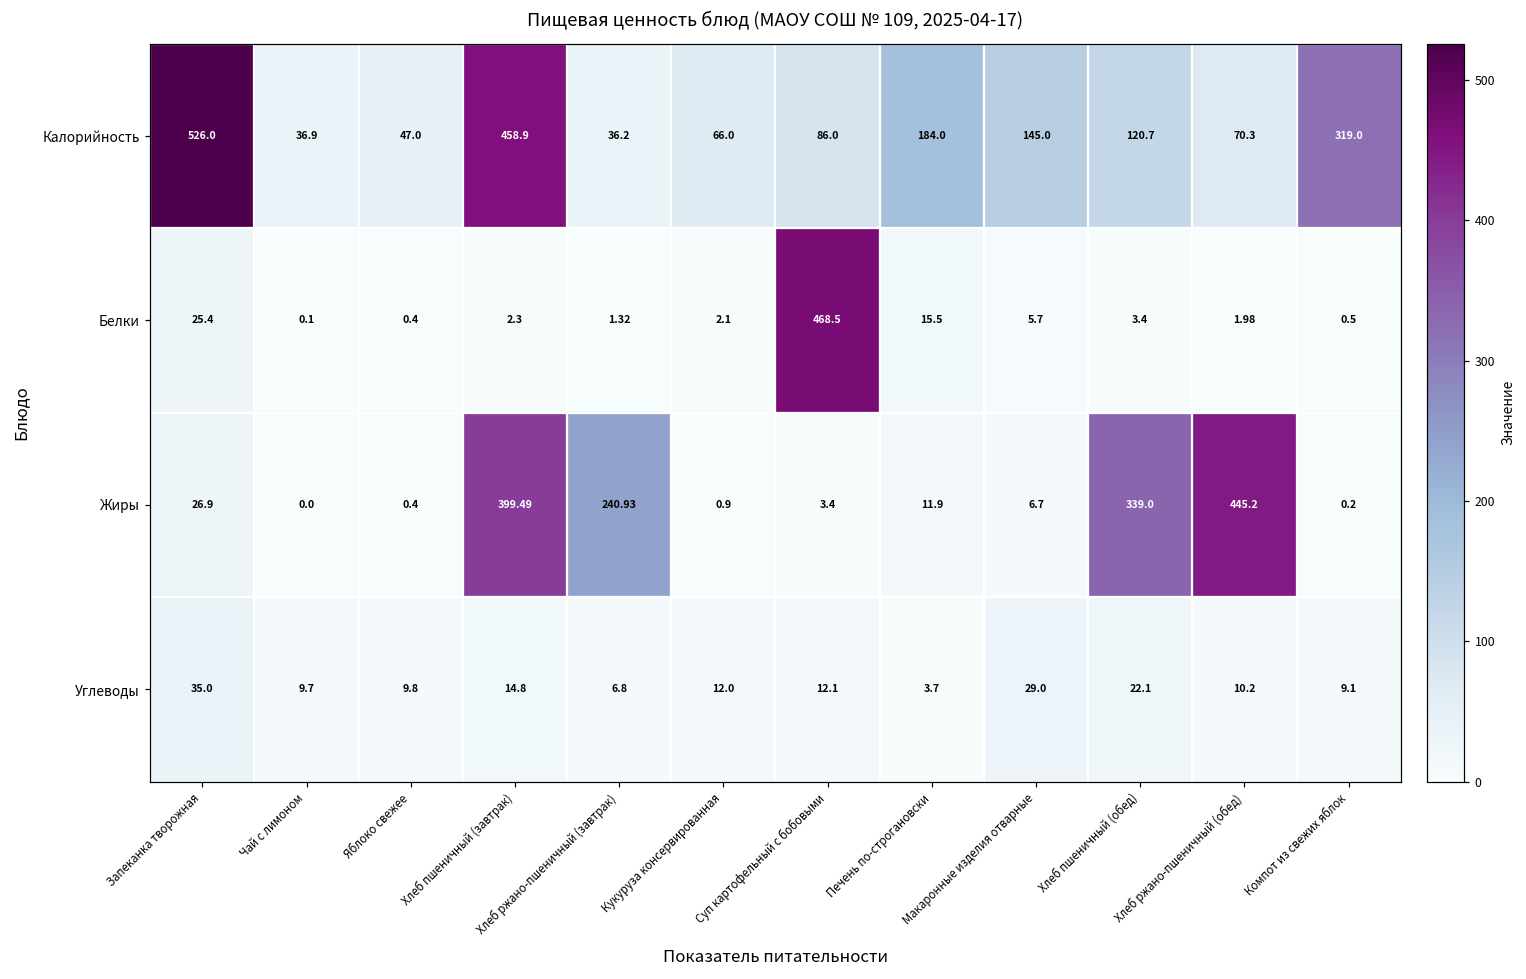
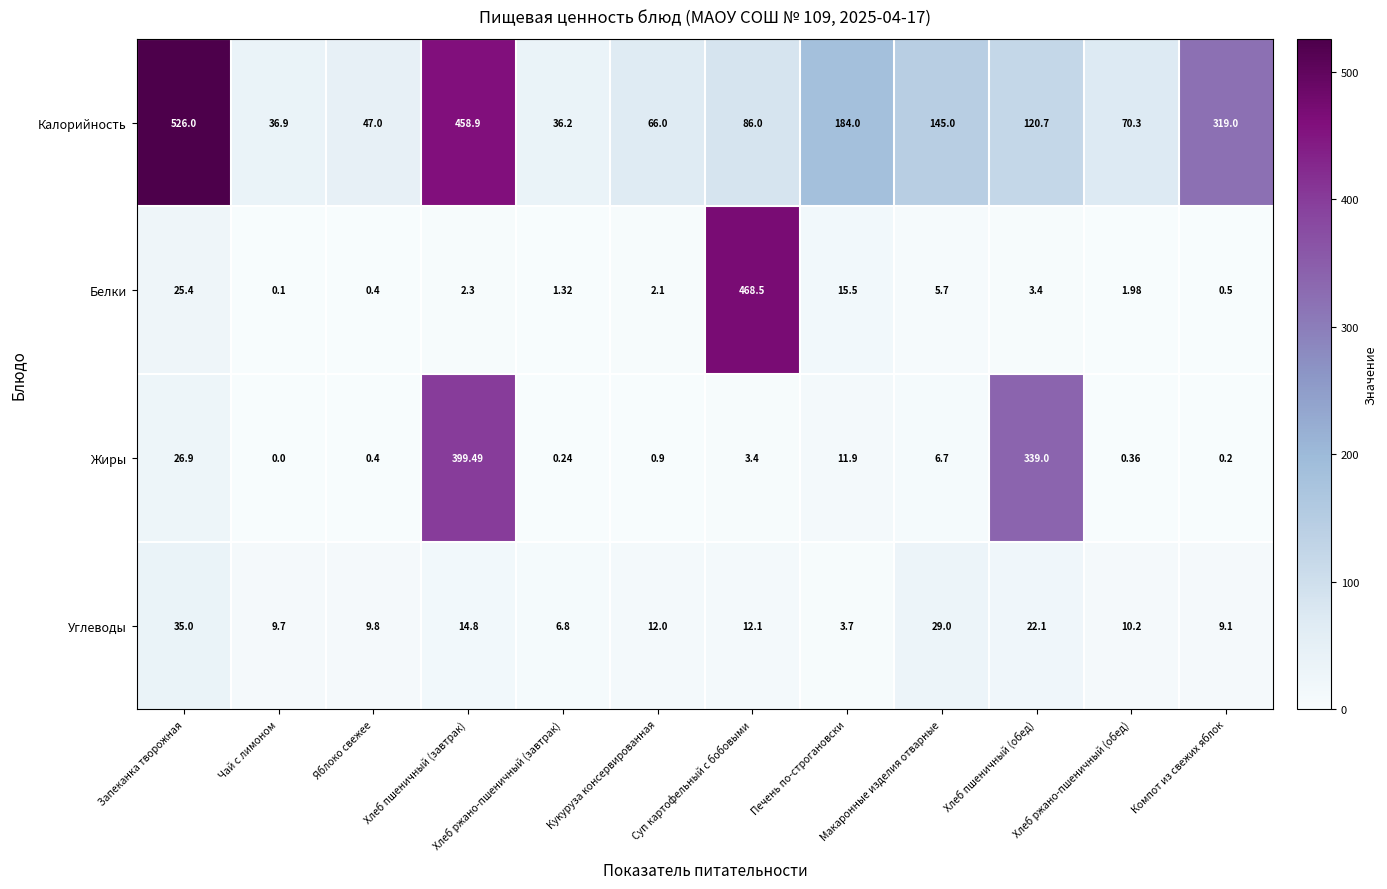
  {
    "Калорийность": {
      "Запеканка творожная": 526.0,
      "Чай с лимоном": 36.9,
      "Яблоко свежее": 47.0,
      "Хлеб пшеничный (завтрак)": 458.9,
      "Хлеб ржано-пшеничный (завтрак)": 36.2,
      "Кукуруза консервированная": 66.0,
      "Суп картофельный с бобовыми": 86.0,
      "Печень по-строгановски": 184.0,
      "Макаронные изделия отварные": 145.0,
      "Хлеб пшеничный (обед)": 120.7,
      "Хлеб ржано-пшеничный (обед)": 70.3,
      "Компот из свежих яблок": 319.0
    },
    "Белки": {
      "Запеканка творожная": 25.4,
      "Чай с лимоном": 0.1,
      "Яблоко свежее": 0.4,
      "Хлеб пшеничный (завтрак)": 2.3,
      "Хлеб ржано-пшеничный (завтрак)": 1.32,
      "Кукуруза консервированная": 2.1,
      "Суп картофельный с бобовыми": 468.5,
      "Печень по-строгановски": 15.5,
      "Макаронные изделия отварные": 5.7,
      "Хлеб пшеничный (обед)": 3.4,
      "Хлеб ржано-пшеничный (обед)": 1.98,
      "Компот из свежих яблок": 0.5
    },
    "Жиры": {
      "Запеканка творожная": 26.9,
      "Чай с лимоном": 0.0,
      "Яблоко свежее": 0.4,
      "Хлеб пшеничный (завтрак)": 399.49,
-     "Хлеб ржано-пшеничный (завтрак)": 240.93,
+     "Хлеб ржано-пшеничный (завтрак)": 0.24,
      "Кукуруза консервированная": 0.9,
      "Суп картофельный с бобовыми": 3.4,
      "Печень по-строгановски": 11.9,
      "Макаронные изделия отварные": 6.7,
      "Хлеб пшеничный (обед)": 339.0,
-     "Хлеб ржано-пшеничный (обед)": 445.2,
+     "Хлеб ржано-пшеничный (обед)": 0.36,
      "Компот из свежих яблок": 0.2
    },
    "Углеводы": {
      "Запеканка творожная": 35.0,
      "Чай с лимоном": 9.7,
      "Яблоко свежее": 9.8,
      "Хлеб пшеничный (завтрак)": 14.8,
      "Хлеб ржано-пшеничный (завтрак)": 6.8,
      "Кукуруза консервированная": 12.0,
      "Суп картофельный с бобовыми": 12.1,
      "Печень по-строгановски": 3.7,
      "Макаронные изделия отварные": 29.0,
      "Хлеб пшеничный (обед)": 22.1,
      "Хлеб ржано-пшеничный (обед)": 10.2,
      "Компот из свежих яблок": 9.1
    }
  }
